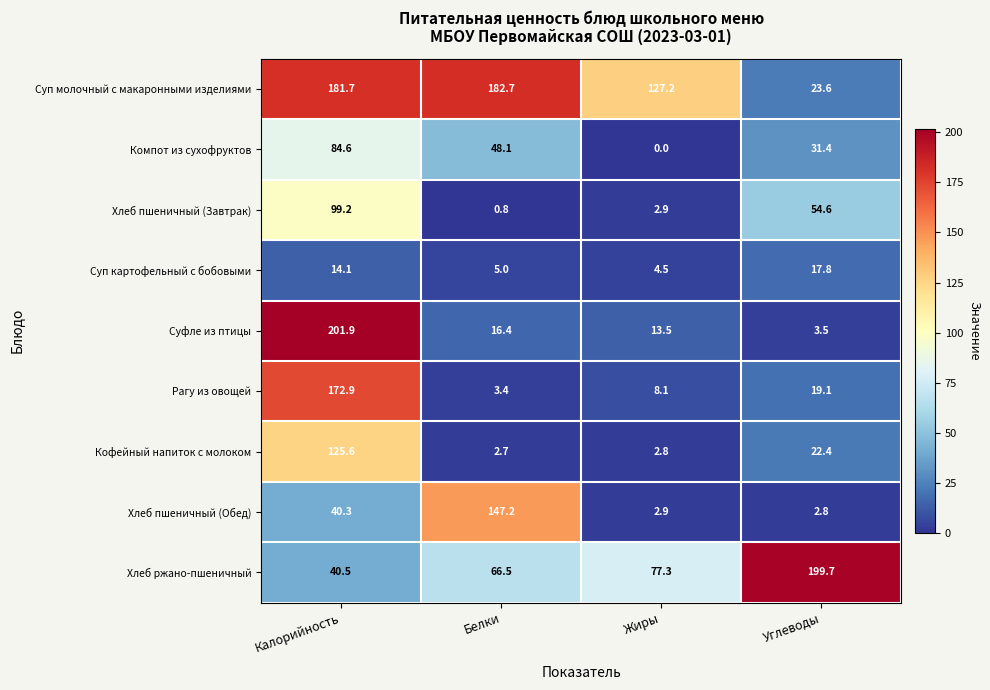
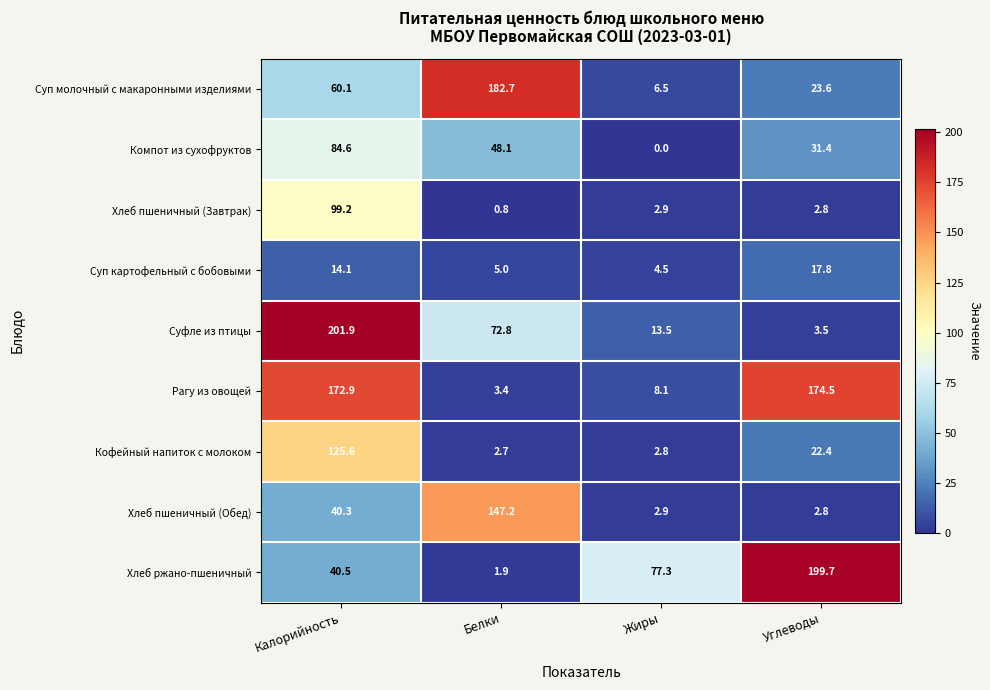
  {
    "Суп молочный с макаронными изделиями": {
-     "Калорийность": 181.7,
+     "Калорийность": 60.1,
      "Белки": 182.7,
-     "Жиры": 127.2,
+     "Жиры": 6.5,
      "Углеводы": 23.6
    },
    "Компот из сухофруктов": {
      "Калорийность": 84.6,
      "Белки": 48.1,
      "Жиры": 0.0,
      "Углеводы": 31.4
    },
    "Хлеб пшеничный (Завтрак)": {
      "Калорийность": 99.2,
      "Белки": 0.8,
      "Жиры": 2.9,
-     "Углеводы": 54.6
+     "Углеводы": 2.8
    },
    "Суп картофельный с бобовыми": {
      "Калорийность": 14.1,
      "Белки": 5.0,
      "Жиры": 4.5,
      "Углеводы": 17.8
    },
    "Суфле из птицы": {
      "Калорийность": 201.9,
-     "Белки": 16.4,
+     "Белки": 72.8,
      "Жиры": 13.5,
      "Углеводы": 3.5
    },
    "Рагу из овощей": {
      "Калорийность": 172.9,
      "Белки": 3.4,
      "Жиры": 8.1,
-     "Углеводы": 19.1
+     "Углеводы": 174.5
    },
    "Кофейный напиток с молоком": {
      "Калорийность": 125.6,
      "Белки": 2.7,
      "Жиры": 2.8,
      "Углеводы": 22.4
    },
    "Хлеб пшеничный (Обед)": {
      "Калорийность": 40.3,
      "Белки": 147.2,
      "Жиры": 2.9,
      "Углеводы": 2.8
    },
    "Хлеб ржано-пшеничный": {
      "Калорийность": 40.5,
-     "Белки": 66.5,
+     "Белки": 1.9,
      "Жиры": 77.3,
      "Углеводы": 199.7
    }
  }
